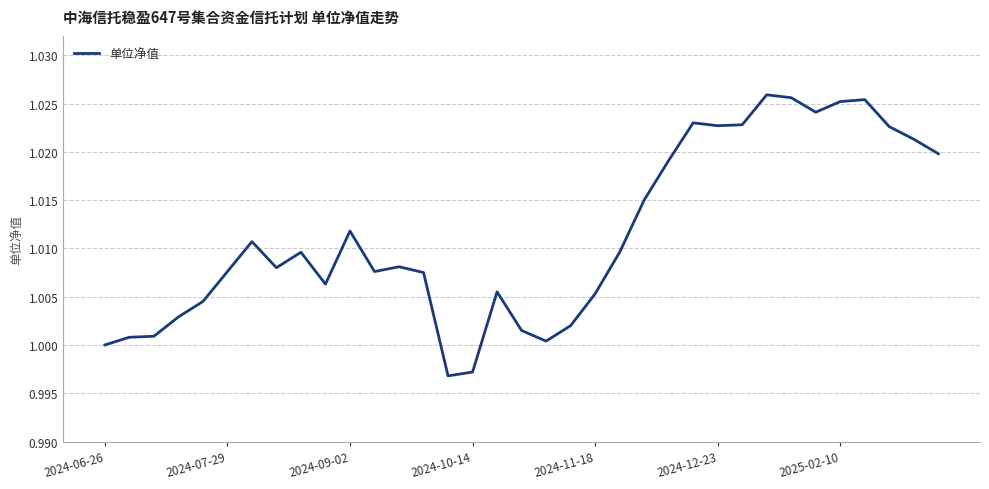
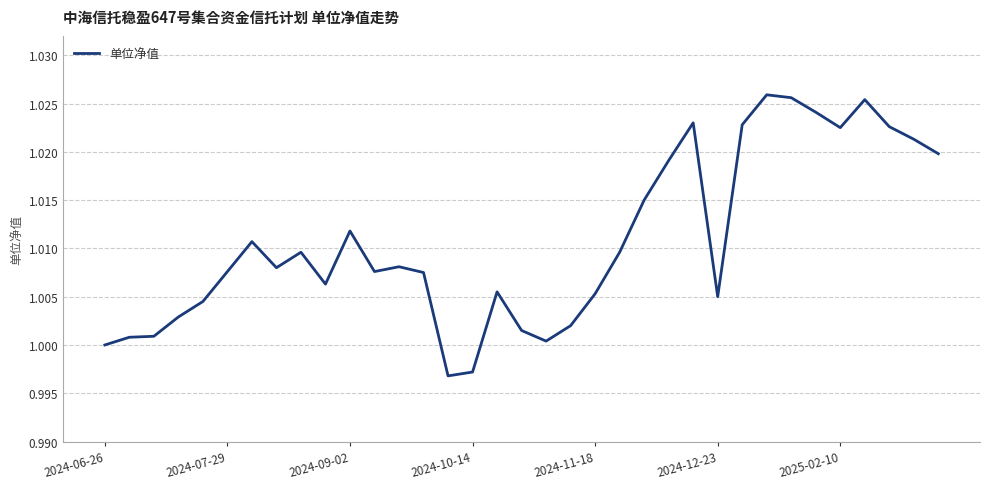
  {
    "2024-06-26": 1.000,
    "2024-07-29": 1.008,
    "2024-09-02": 1.012,
    "2024-10-14": 0.997,
    "2024-11-18": 1.005,
-   "2024-12-23": 1.023,
-   "2025-02-10": 1.025
+   "2024-12-23": 1.005,
+   "2025-02-10": 1.023
  }
